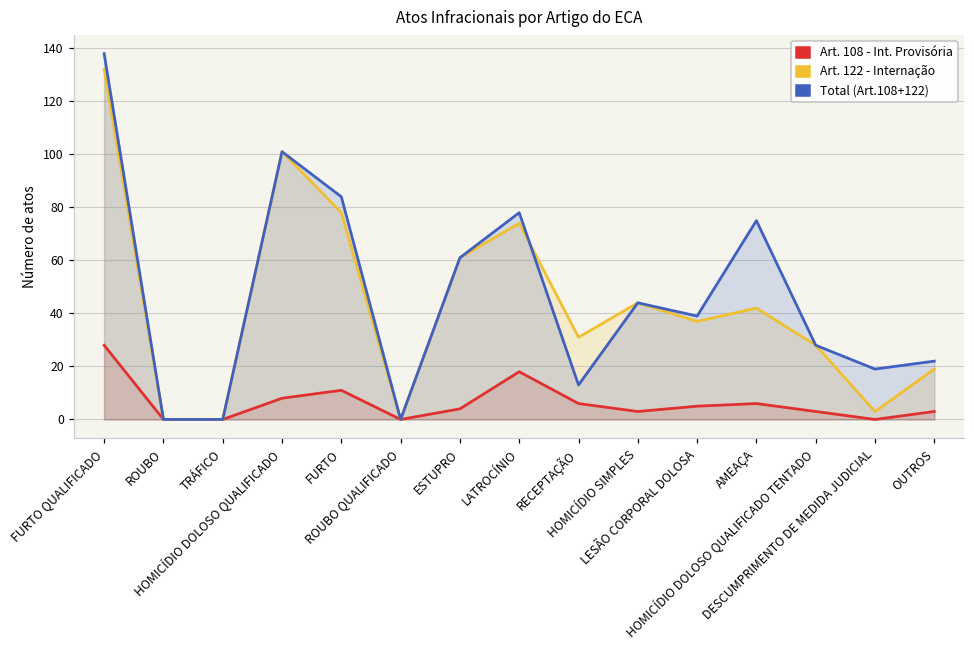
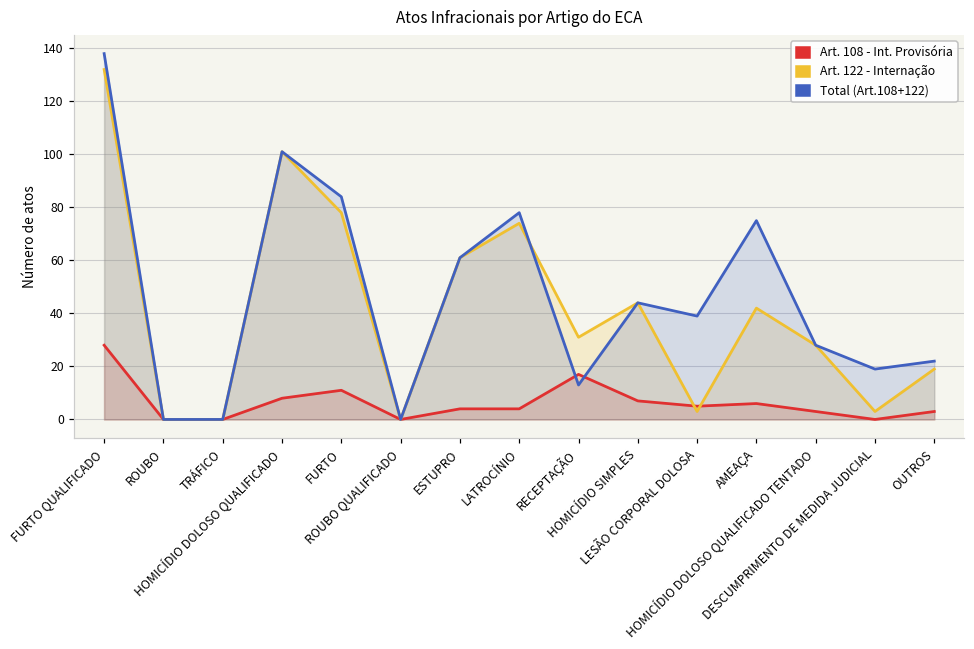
  {
    "Art. 108 - Int. Provisória": {
      "FURTO QUALIFICADO": 28,
      "HOMICÍDIO DOLOSO QUALIFICADO": 8,
      "FURTO": 11,
      "ESTUPRO": 4,
-     "LATROCÍNIO": 18,
-     "RECEPTAÇÃO": 6,
-     "HOMICÍDIO SIMPLES": 3,
+     "LATROCÍNIO": 4,
+     "RECEPTAÇÃO": 17,
+     "HOMICÍDIO SIMPLES": 7,
      "LESÃO CORPORAL DOLOSA": 5,
      "AMEAÇA": 6,
      "HOMICÍDIO DOLOSO QUALIFICADO TENTADO": 3,
      "DESCUMPRIMENTO DE MEDIDA JUDICIAL": 0,
      "OUTROS": 3
    },
    "Art. 122 - Internação": {
      "FURTO QUALIFICADO": 132,
      "FURTO": 78,
      "LATROCÍNIO": 74,
      "RECEPTAÇÃO": 31,
-     "LESÃO CORPORAL DOLOSA": 37,
+     "LESÃO CORPORAL DOLOSA": 3,
      "AMEAÇA": 42,
      "DESCUMPRIMENTO DE MEDIDA JUDICIAL": 3,
      "OUTROS": 19
    },
    "Total (Art.108+122)": {
      "FURTO QUALIFICADO": 138,
      "FURTO": 84,
      "LATROCÍNIO": 78,
      "RECEPTAÇÃO": 13,
      "LESÃO CORPORAL DOLOSA": 39,
      "AMEAÇA": 75,
      "DESCUMPRIMENTO DE MEDIDA JUDICIAL": 19,
      "OUTROS": 22
    }
  }
